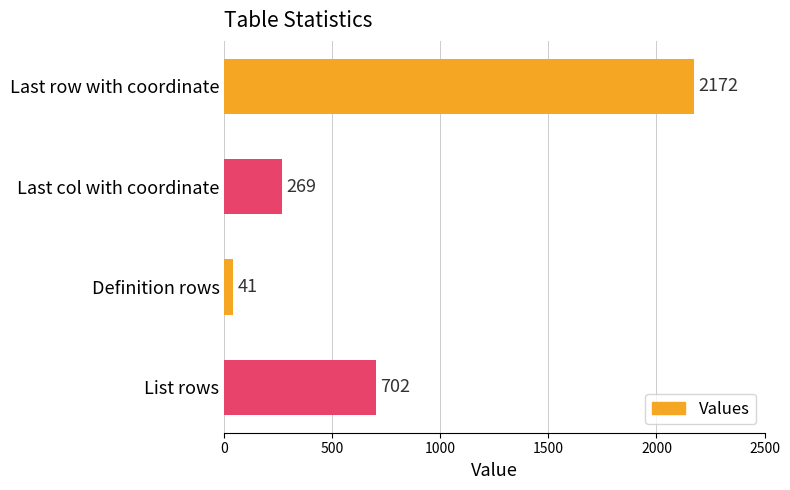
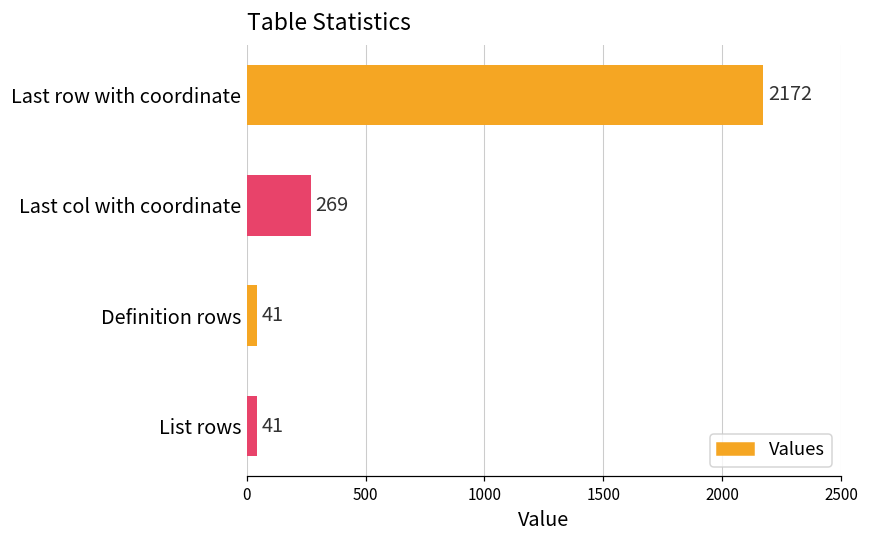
  {
    "Last row with coordinate": 2172,
    "Last col with coordinate": 269,
    "Definition rows": 41,
-   "List rows": 702
+   "List rows": 41
  }
